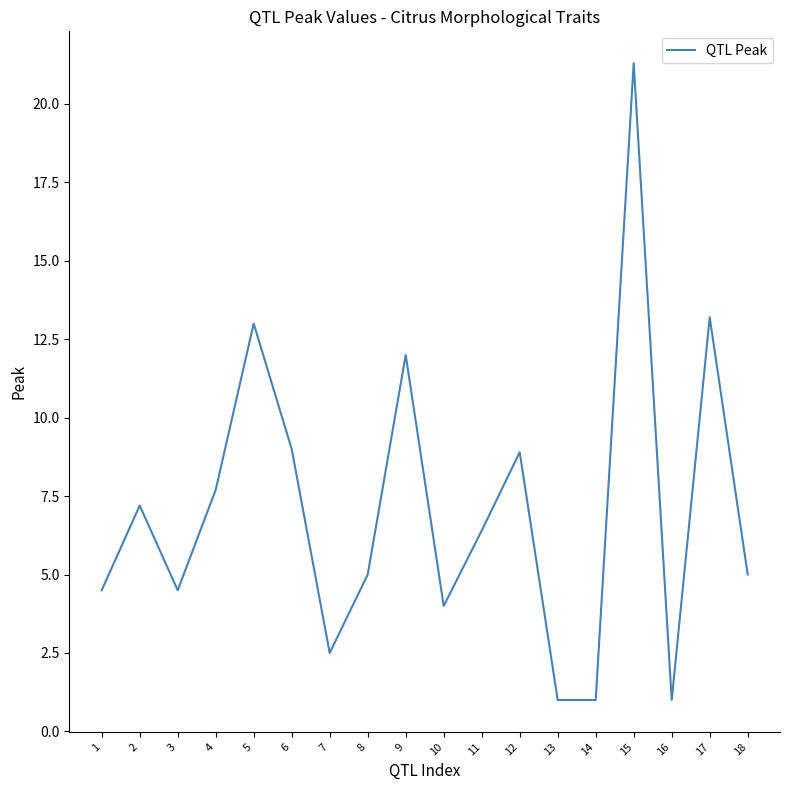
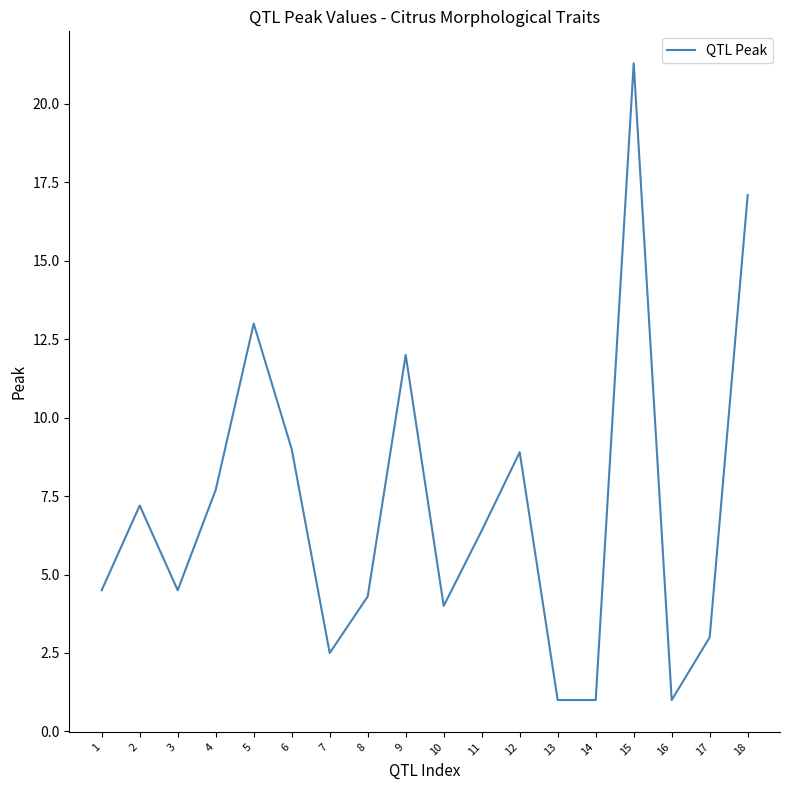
  {
    "1": 4.5,
    "2": 7.2,
    "3": 4.5,
    "4": 7.7,
    "5": 13.0,
    "6": 9.0,
    "7": 2.5,
-   "8": 5.0,
+   "8": 4.3,
    "9": 12.0,
    "10": 4.0,
    "11": 6.4,
    "12": 8.9,
    "13": 1.0,
    "14": 1.0,
    "15": 21.3,
    "16": 1.0,
-   "17": 13.2,
-   "18": 5.0
+   "17": 3.0,
+   "18": 17.1
  }
